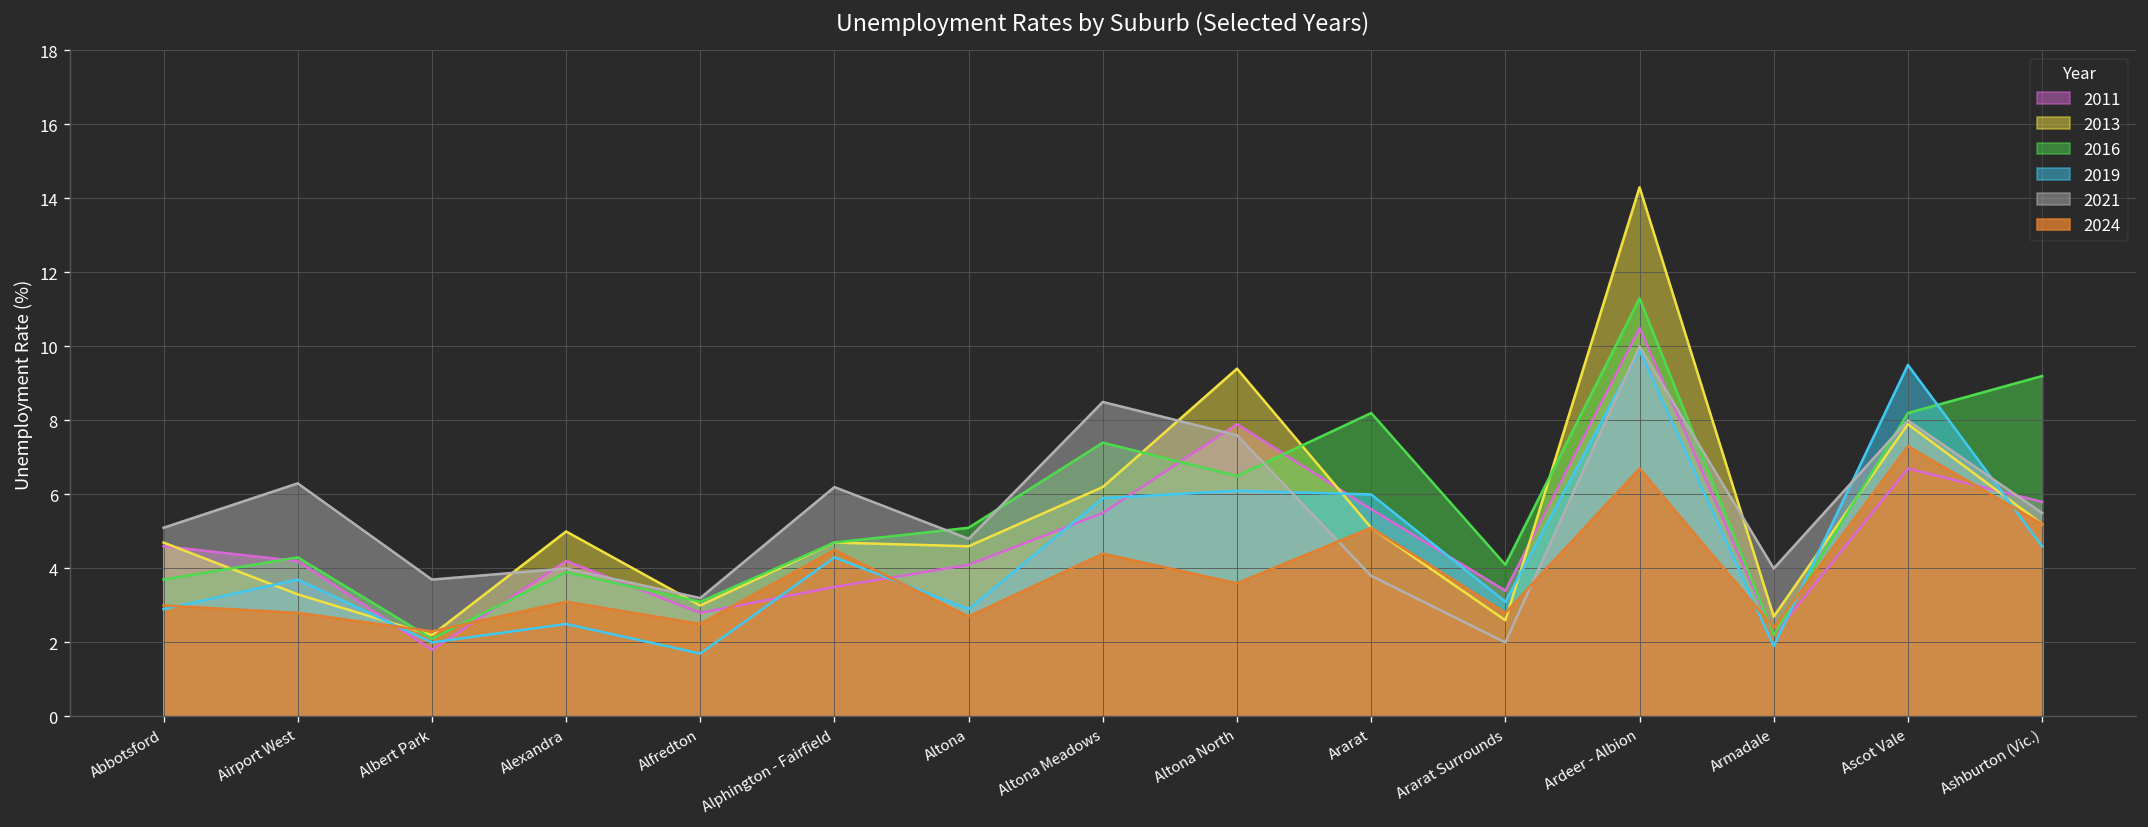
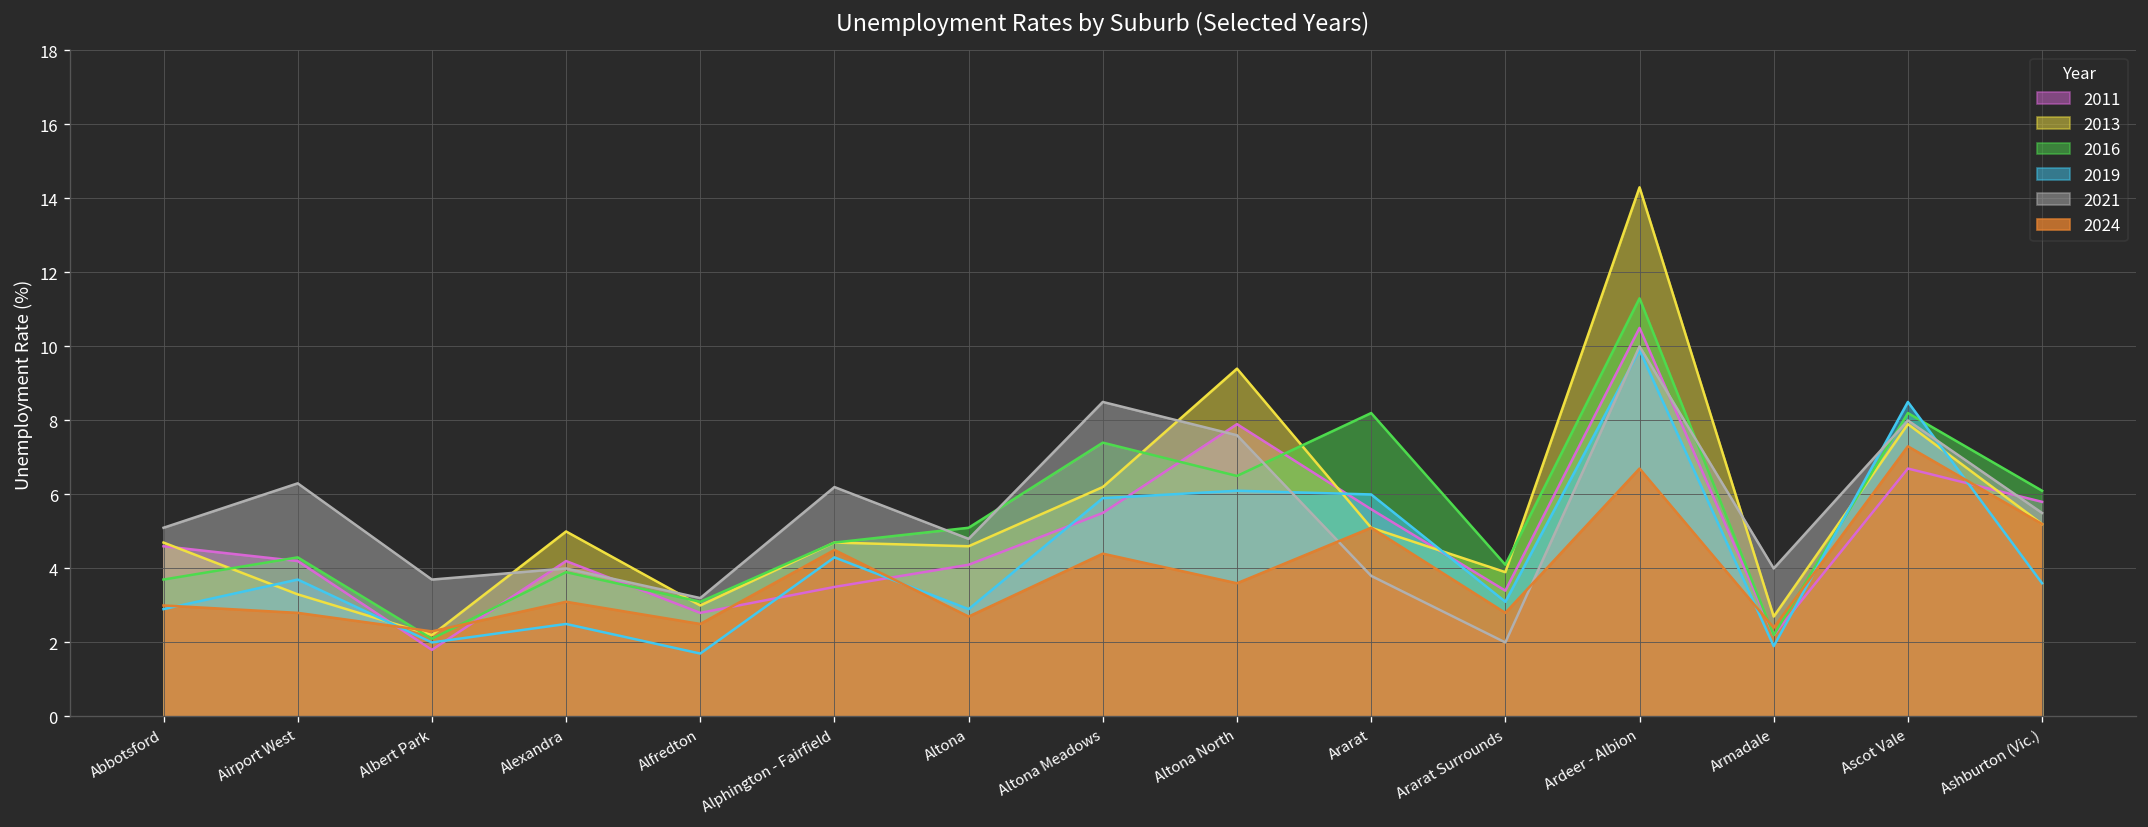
  {
    "2011": {
      "Abbotsford": 4.6,
      "Airport West": 4.2,
      "Albert Park": 1.8,
      "Alexandra": 4.2,
      "Alfredton": 2.8,
      "Alphington - Fairfield": 3.5,
      "Altona": 4.1,
      "Altona Meadows": 5.5,
      "Altona North": 7.9,
      "Ararat": 5.6,
      "Ararat Surrounds": 3.4,
      "Ardeer - Albion": 10.5,
      "Ascot Vale": 6.7,
      "Ashburton (Vic.)": 5.8
    },
    "2013": {
      "Abbotsford": 4.7,
      "Airport West": 3.3,
      "Albert Park": 2.2,
      "Alexandra": 5.0,
      "Alfredton": 3.0,
      "Altona": 4.6,
      "Altona Meadows": 6.2,
      "Altona North": 9.4,
-     "Ararat Surrounds": 2.6,
+     "Ararat Surrounds": 3.9,
      "Ardeer - Albion": 14.3,
      "Armadale": 2.7,
      "Ascot Vale": 7.9
    },
    "2016": {
      "Abbotsford": 3.7,
      "Airport West": 4.3,
      "Albert Park": 2.1,
      "Alexandra": 3.9,
      "Alfredton": 3.1,
      "Altona": 5.1,
      "Altona Meadows": 7.4,
      "Altona North": 6.5,
      "Ararat": 8.2,
      "Ararat Surrounds": 4.1,
      "Ardeer - Albion": 11.3,
      "Ascot Vale": 8.2,
-     "Ashburton (Vic.)": 9.2
+     "Ashburton (Vic.)": 6.1
    },
    "2019": {
      "Abbotsford": 2.9,
      "Airport West": 3.7,
      "Albert Park": 2.0,
      "Alexandra": 2.5,
      "Alfredton": 1.7,
      "Alphington - Fairfield": 4.3,
      "Altona": 2.9,
      "Altona Meadows": 5.9,
      "Altona North": 6.1,
      "Ararat": 6.0,
      "Ararat Surrounds": 3.1,
      "Ardeer - Albion": 9.9,
      "Armadale": 1.9,
-     "Ascot Vale": 9.5,
-     "Ashburton (Vic.)": 4.6
+     "Ascot Vale": 8.5,
+     "Ashburton (Vic.)": 3.6
    },
    "2021": {
      "Abbotsford": 5.1,
      "Airport West": 6.3,
      "Albert Park": 3.7,
      "Alexandra": 4.0,
      "Alfredton": 3.2,
      "Alphington - Fairfield": 6.2,
      "Altona": 4.8,
      "Altona Meadows": 8.5,
      "Altona North": 7.6,
      "Ararat": 3.8,
      "Ararat Surrounds": 2.0,
      "Ardeer - Albion": 10.0,
      "Armadale": 4.0,
      "Ascot Vale": 8.0,
      "Ashburton (Vic.)": 5.5
    },
    "2024": {
      "Abbotsford": 3.0,
      "Airport West": 2.8,
      "Albert Park": 2.3,
      "Alexandra": 3.1,
      "Alfredton": 2.5,
      "Alphington - Fairfield": 4.5,
      "Altona": 2.7,
      "Altona Meadows": 4.4,
      "Altona North": 3.6,
      "Ararat Surrounds": 2.8,
      "Ardeer - Albion": 6.7,
      "Armadale": 2.4,
      "Ascot Vale": 7.3
    }
  }
